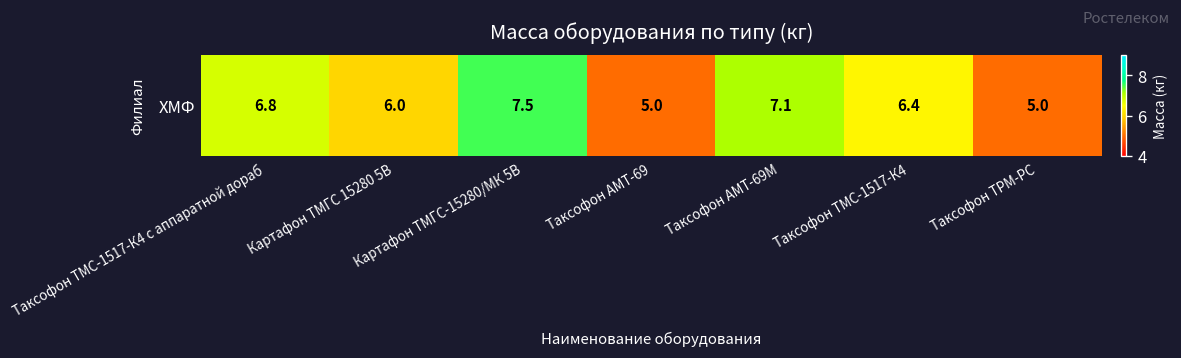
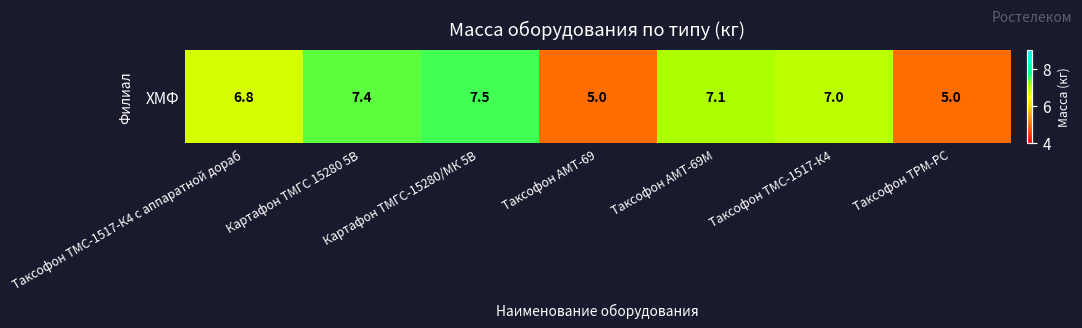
  {
    "ХМФ": {
      "Таксофон ТМС-1517-К4 с аппаратной дораб": 6.8,
-     "Картафон ТМГС 15280 5В": 6.0,
+     "Картафон ТМГС 15280 5В": 7.4,
      "Картафон ТМГС-15280/МК 5В": 7.5,
      "Таксофон АМТ-69": 5.0,
      "Таксофон АМТ-69М": 7.1,
-     "Таксофон ТМС-1517-К4": 6.4,
+     "Таксофон ТМС-1517-К4": 7.0,
      "Таксофон ТРМ-РС": 5.0
    }
  }
